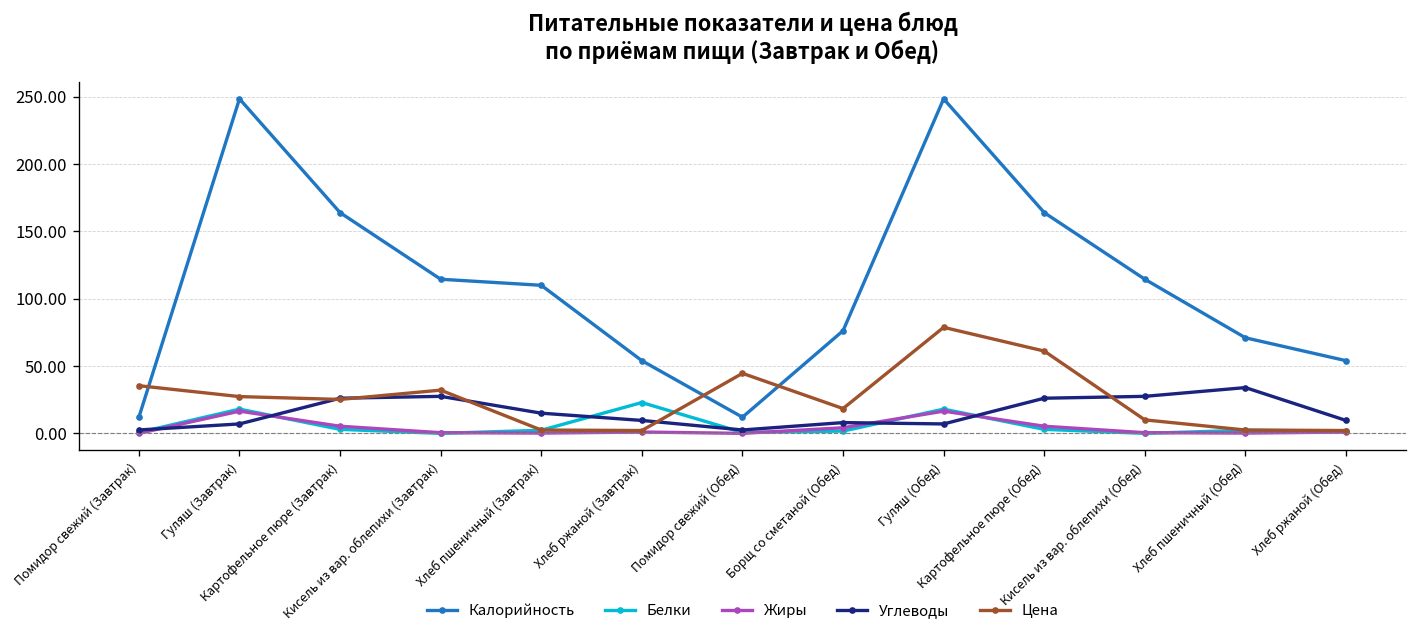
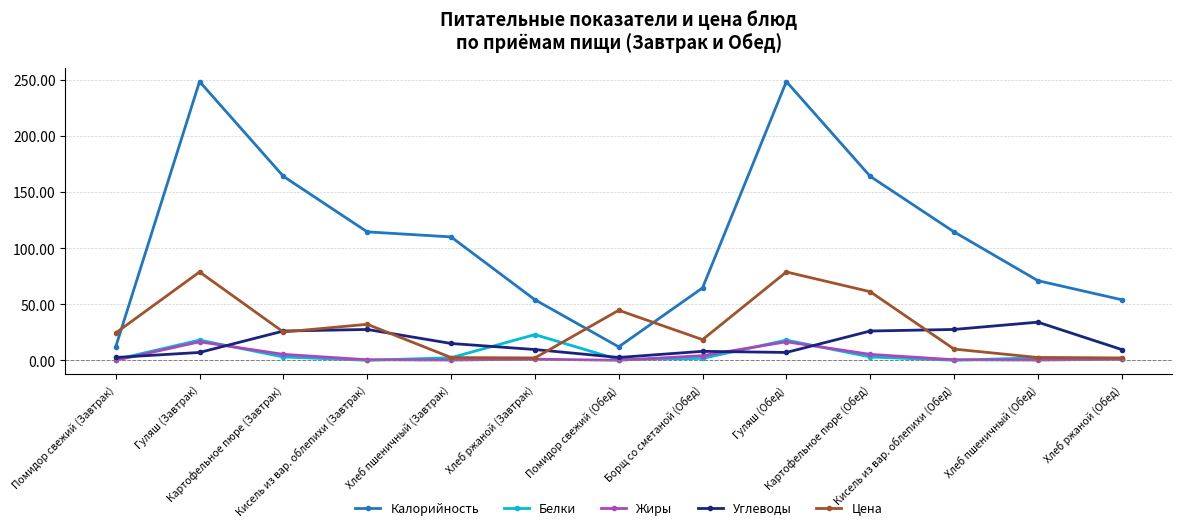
  {
    "Калорийность": {
      "Помидор свежий (Завтрак)": 12,
      "Гуляш (Завтрак)": 249,
      "Картофельное пюре (Завтрак)": 164,
      "Кисель из вар. облепихи (Завтрак)": 115,
      "Хлеб пшеничный (Завтрак)": 110,
      "Хлеб ржаной (Завтрак)": 54,
      "Помидор свежий (Обед)": 12,
-     "Борщ со сметаной (Обед)": 76,
+     "Борщ со сметаной (Обед)": 65,
      "Гуляш (Обед)": 249,
      "Картофельное пюре (Обед)": 164,
      "Кисель из вар. облепихи (Обед)": 115,
      "Хлеб пшеничный (Обед)": 71,
      "Хлеб ржаной (Обед)": 54
    },
    "Белки": {
      "Картофельное пюре (Завтрак)": 3,
      "Хлеб ржаной (Завтрак)": 23,
      "Борщ со сметаной (Обед)": 2,
      "Картофельное пюре (Обед)": 3
    },
    "Жиры": {
      "Картофельное пюре (Завтрак)": 5,
      "Борщ со сметаной (Обед)": 4,
      "Картофельное пюре (Обед)": 5
    },
    "Углеводы": {
      "Гуляш (Завтрак)": 7,
      "Кисель из вар. облепихи (Завтрак)": 28,
      "Хлеб пшеничный (Завтрак)": 15,
      "Хлеб ржаной (Завтрак)": 10,
      "Борщ со сметаной (Обед)": 8,
      "Гуляш (Обед)": 7,
      "Картофельное пюре (Обед)": 26,
      "Кисель из вар. облепихи (Обед)": 28,
      "Хлеб пшеничный (Обед)": 34,
      "Хлеб ржаной (Обед)": 10
    },
    "Цена": {
-     "Помидор свежий (Завтрак)": 35,
-     "Гуляш (Завтрак)": 27,
+     "Помидор свежий (Завтрак)": 24,
+     "Гуляш (Завтрак)": 79,
      "Кисель из вар. облепихи (Завтрак)": 32,
      "Помидор свежий (Обед)": 45,
      "Борщ со сметаной (Обед)": 18,
      "Гуляш (Обед)": 79,
      "Картофельное пюре (Обед)": 61,
      "Кисель из вар. облепихи (Обед)": 10
    }
  }
